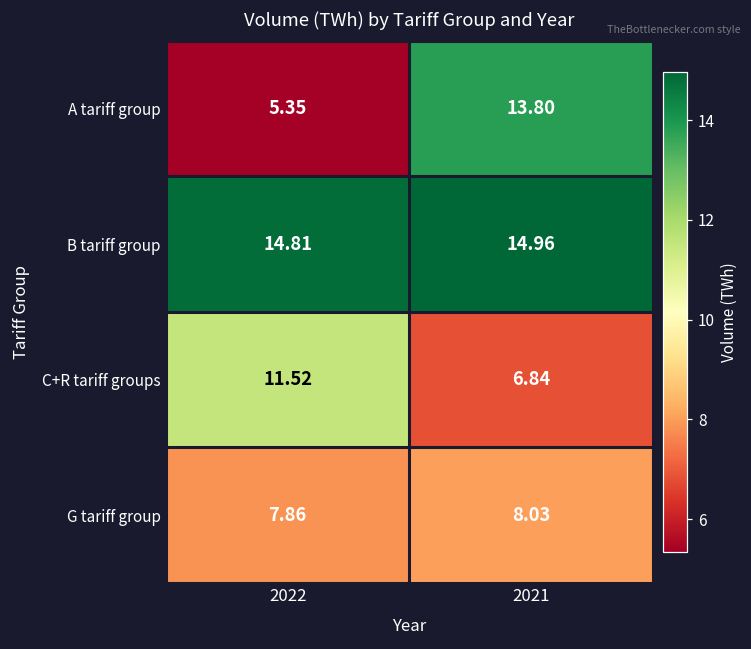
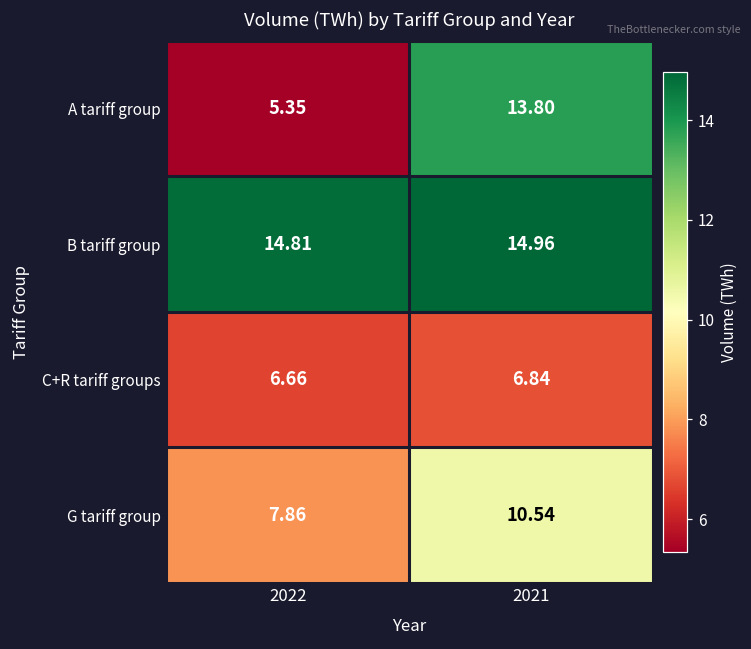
  {
    "A tariff group": {
      "2022": 5.35,
      "2021": 13.80
    },
    "B tariff group": {
      "2022": 14.81,
      "2021": 14.96
    },
    "C+R tariff groups": {
-     "2022": 11.52,
+     "2022": 6.66,
      "2021": 6.84
    },
    "G tariff group": {
      "2022": 7.86,
-     "2021": 8.03
+     "2021": 10.54
    }
  }
